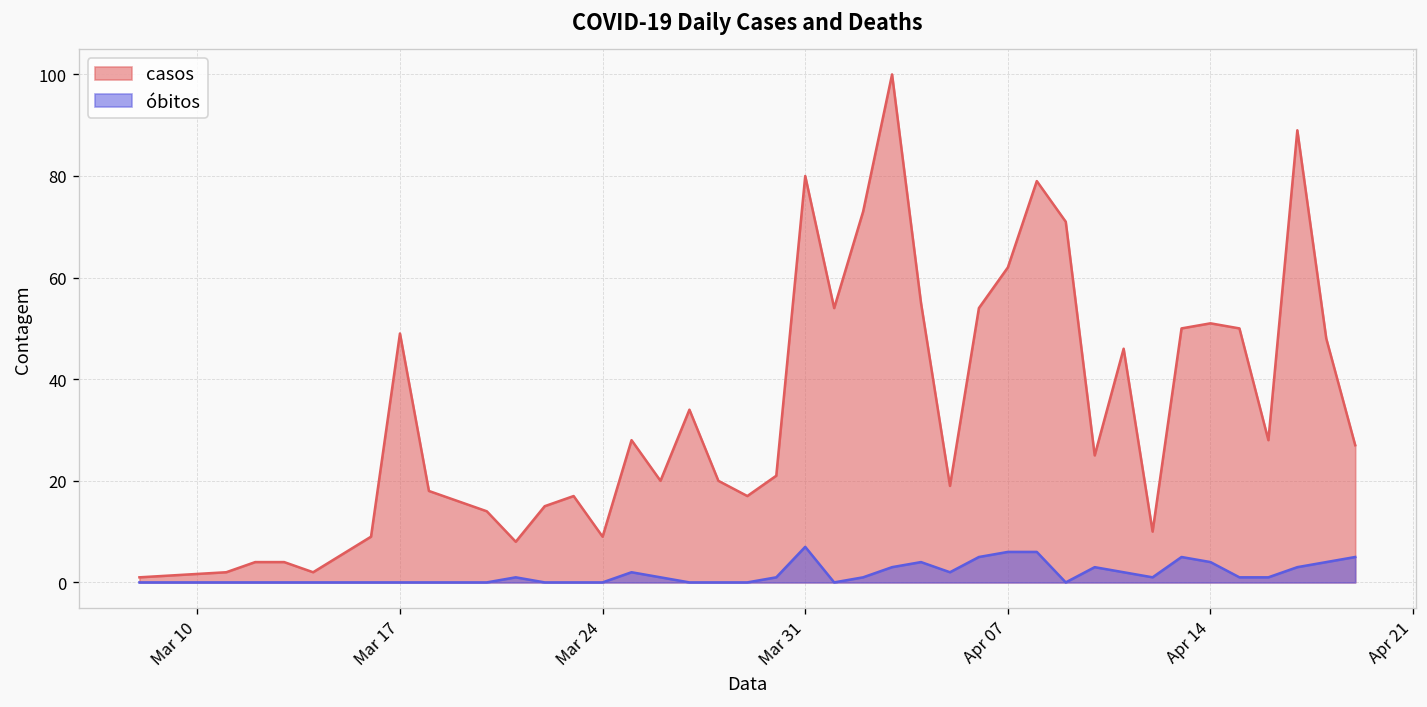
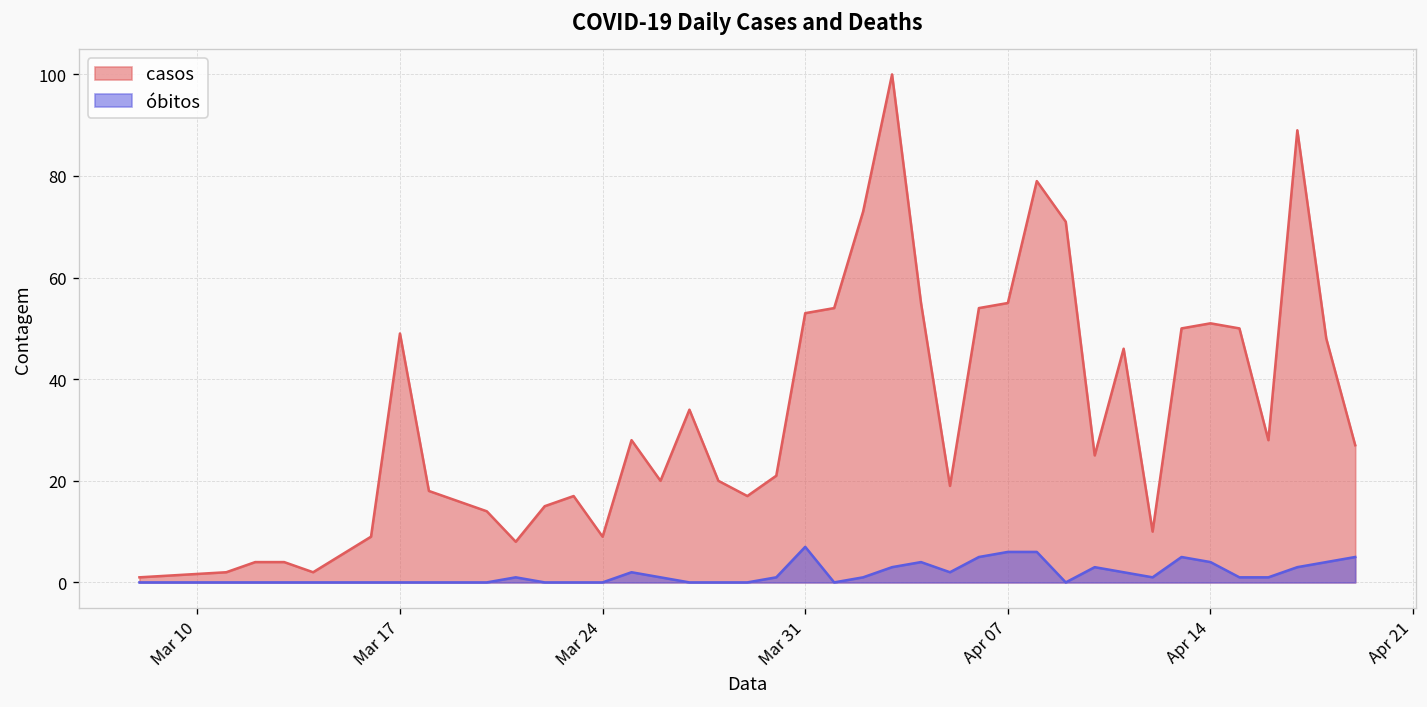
  {
    "casos": {
      "Mar 17": 49,
      "Mar 24": 9,
-     "Mar 31": 80,
-     "Apr 07": 62,
+     "Mar 31": 53,
+     "Apr 07": 55,
      "Apr 14": 51
    },
    "óbitos": {
      "Mar 17": 0,
      "Mar 24": 0,
      "Mar 31": 7,
      "Apr 07": 6,
      "Apr 14": 4
    }
  }
